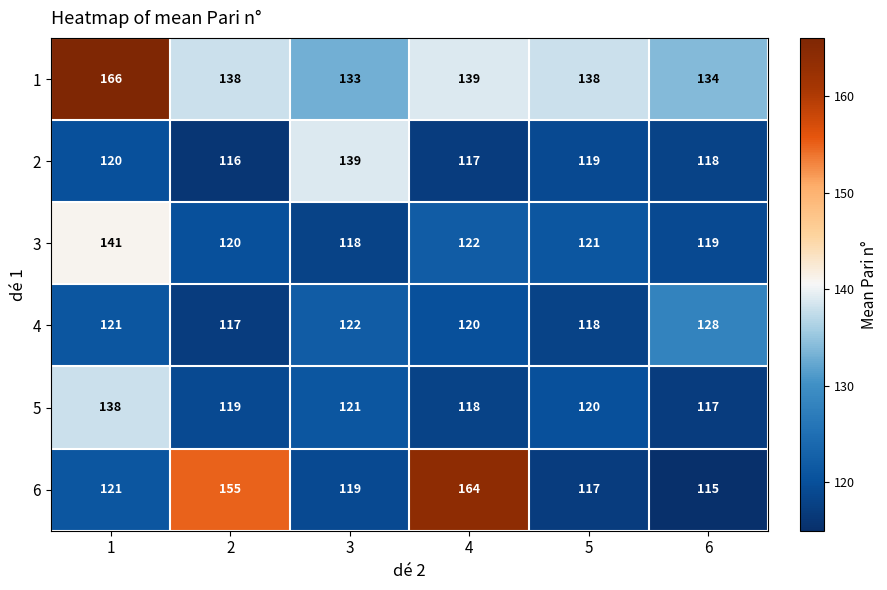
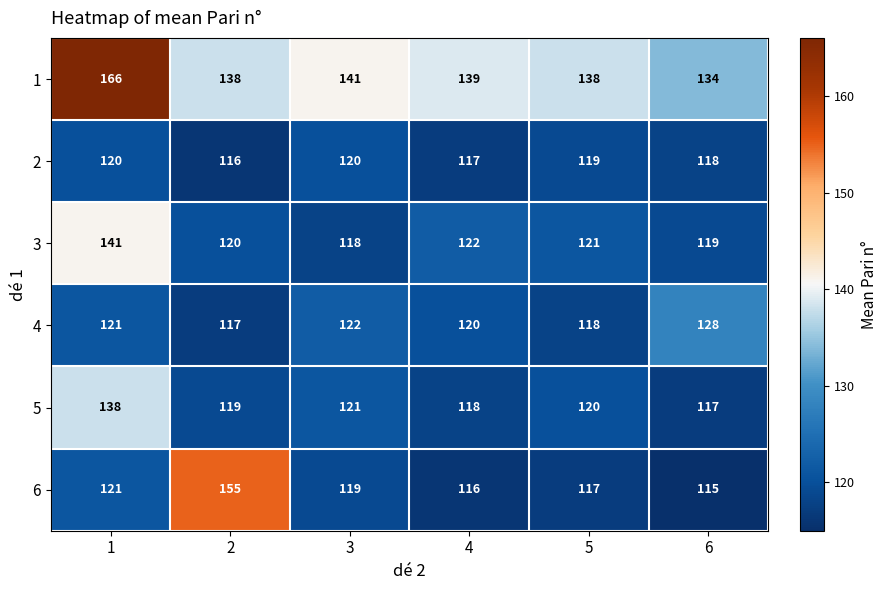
  {
    "1": {
      "1": 166,
      "2": 138,
-     "3": 133,
+     "3": 141,
      "4": 139,
      "5": 138,
      "6": 134
    },
    "2": {
      "1": 120,
      "2": 116,
-     "3": 139,
+     "3": 120,
      "4": 117,
      "5": 119,
      "6": 118
    },
    "3": {
      "1": 141,
      "2": 120,
      "3": 118,
      "4": 122,
      "5": 121,
      "6": 119
    },
    "4": {
      "1": 121,
      "2": 117,
      "3": 122,
      "4": 120,
      "5": 118,
      "6": 128
    },
    "5": {
      "1": 138,
      "2": 119,
      "3": 121,
      "4": 118,
      "5": 120,
      "6": 117
    },
    "6": {
      "1": 121,
      "2": 155,
      "3": 119,
-     "4": 164,
+     "4": 116,
      "5": 117,
      "6": 115
    }
  }
